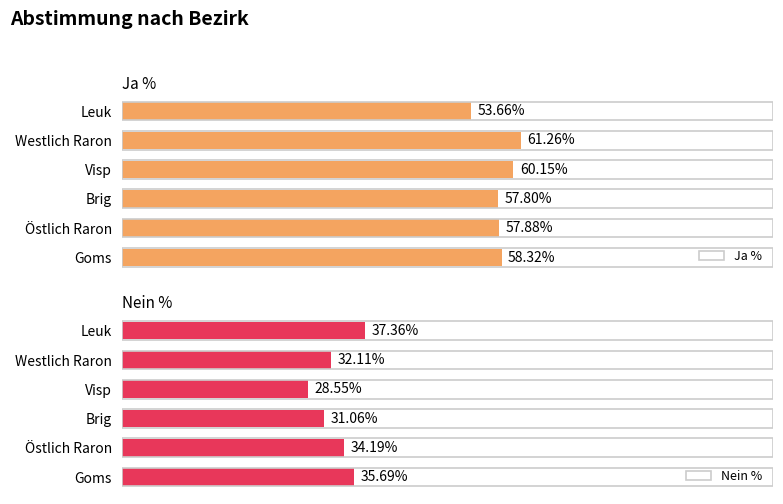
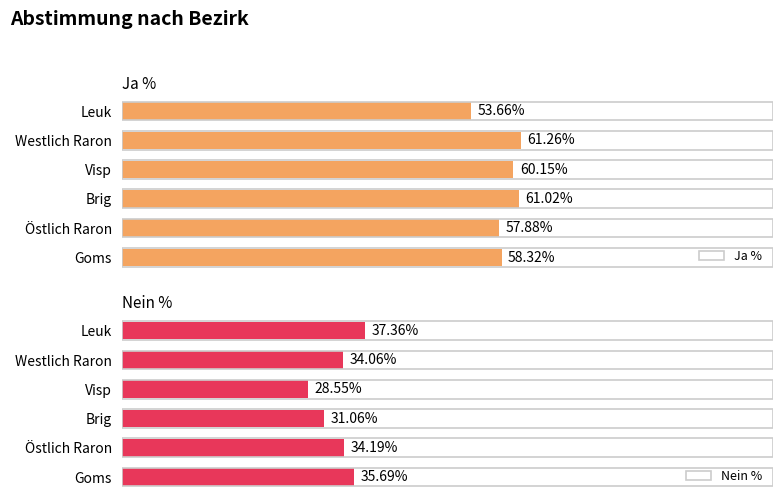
  {
    "Ja %": {
      "Leuk": "53.66%",
      "Westlich Raron": "61.26%",
      "Visp": "60.15%",
-     "Brig": "57.80%",
+     "Brig": "61.02%",
      "Östlich Raron": "57.88%",
      "Goms": "58.32%"
    },
    "Nein %": {
      "Leuk": "37.36%",
-     "Westlich Raron": "32.11%",
+     "Westlich Raron": "34.06%",
      "Visp": "28.55%",
      "Brig": "31.06%",
      "Östlich Raron": "34.19%",
      "Goms": "35.69%"
    }
  }
